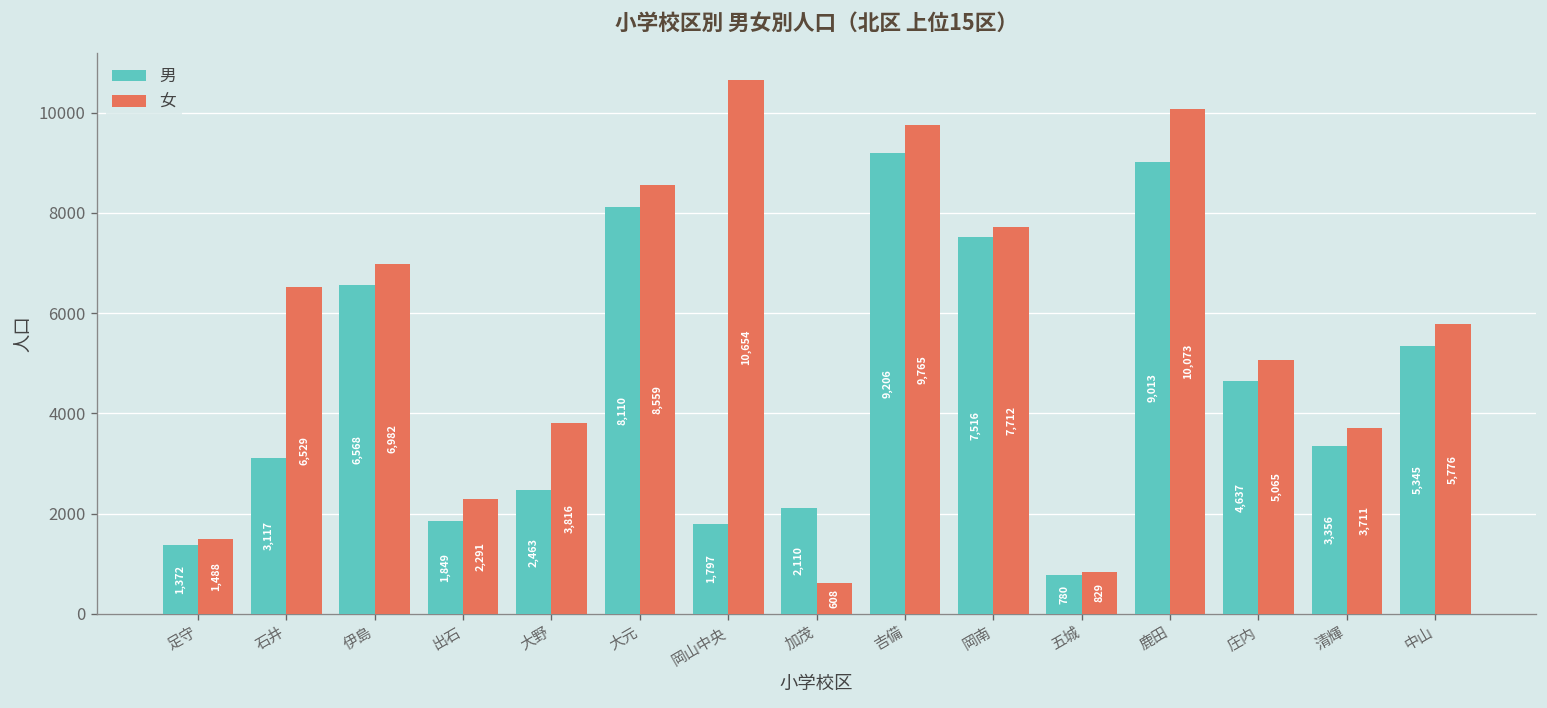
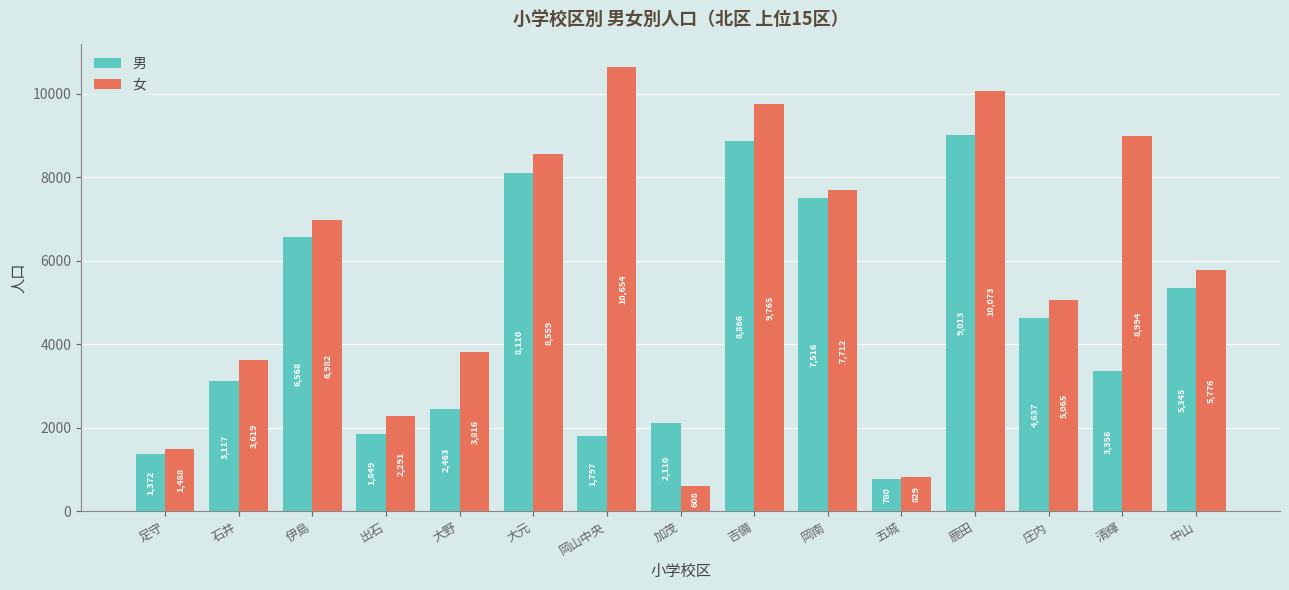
  {
    "男": {
      "足守": "1,372",
      "石井": "3,117",
      "伊島": "6,568",
      "出石": "1,849",
      "大野": "2,463",
      "大元": "8,110",
      "岡山中央": "1,797",
      "加茂": "2,110",
-     "吉備": "9,206",
+     "吉備": "8,866",
      "岡南": "7,516",
      "五城": "780",
      "鹿田": "9,013",
      "庄内": "4,637",
      "清輝": "3,356",
      "中山": "5,345"
    },
    "女": {
      "足守": "1,488",
-     "石井": "6,529",
+     "石井": "3,619",
      "伊島": "6,982",
      "出石": "2,291",
      "大野": "3,816",
      "大元": "8,559",
      "岡山中央": "10,654",
      "加茂": "608",
      "吉備": "9,765",
      "岡南": "7,712",
      "五城": "829",
      "鹿田": "10,073",
      "庄内": "5,065",
-     "清輝": "3,711",
+     "清輝": "8,994",
      "中山": "5,776"
    }
  }
